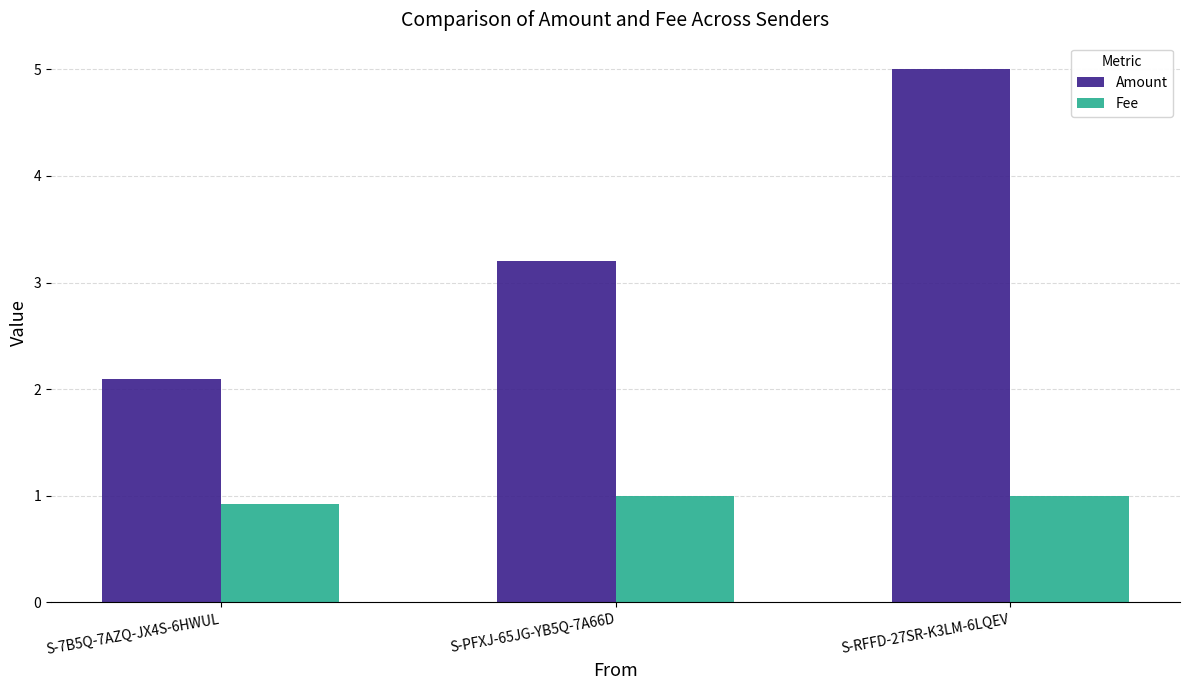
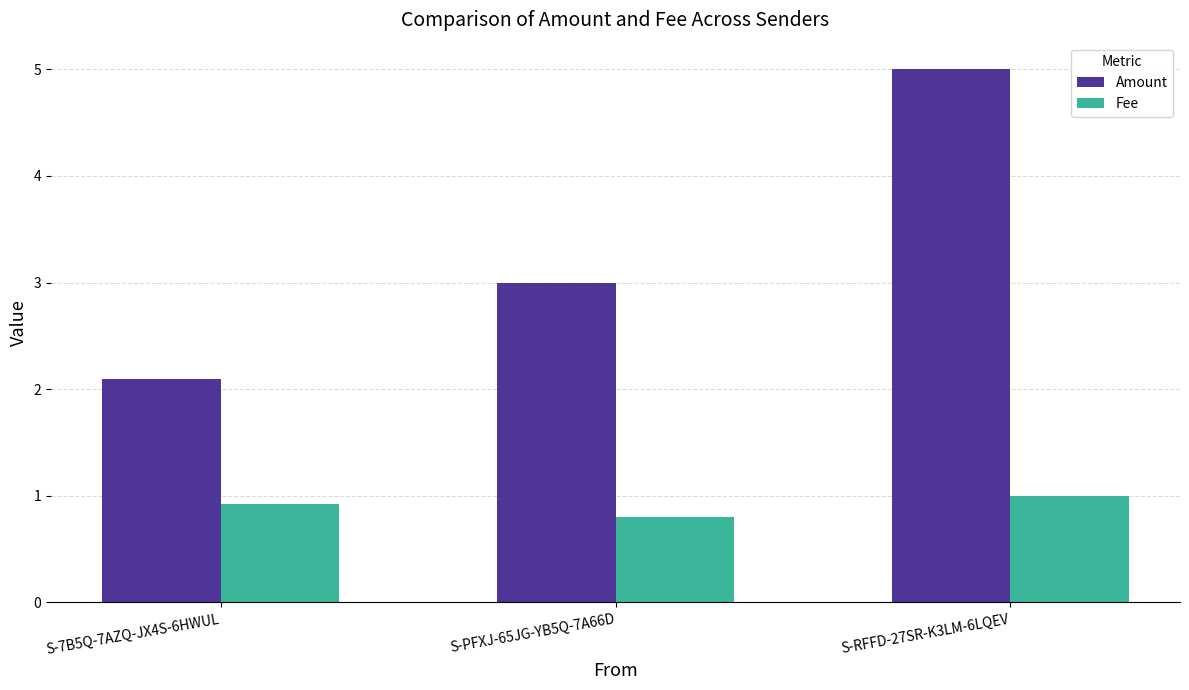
  {
    "Amount": {
      "S-7B5Q-7AZQ-JX4S-6HWUL": 2.1,
-     "S-PFXJ-65JG-YB5Q-7A66D": 3.2,
+     "S-PFXJ-65JG-YB5Q-7A66D": 3.0,
      "S-RFFD-27SR-K3LM-6LQEV": 5.0
    },
    "Fee": {
      "S-7B5Q-7AZQ-JX4S-6HWUL": 0.9,
-     "S-PFXJ-65JG-YB5Q-7A66D": 1.0,
+     "S-PFXJ-65JG-YB5Q-7A66D": 0.8,
      "S-RFFD-27SR-K3LM-6LQEV": 1.0
    }
  }
